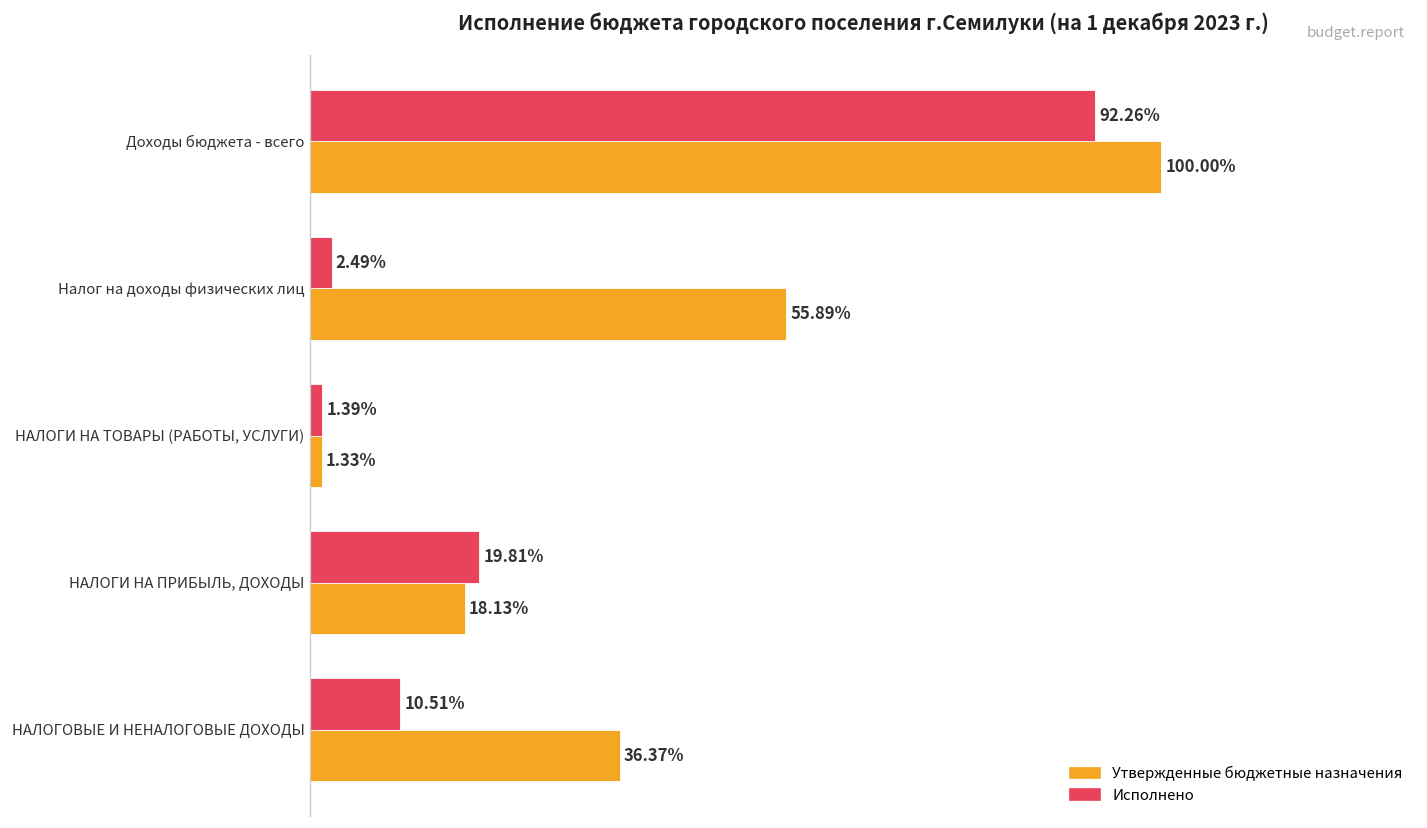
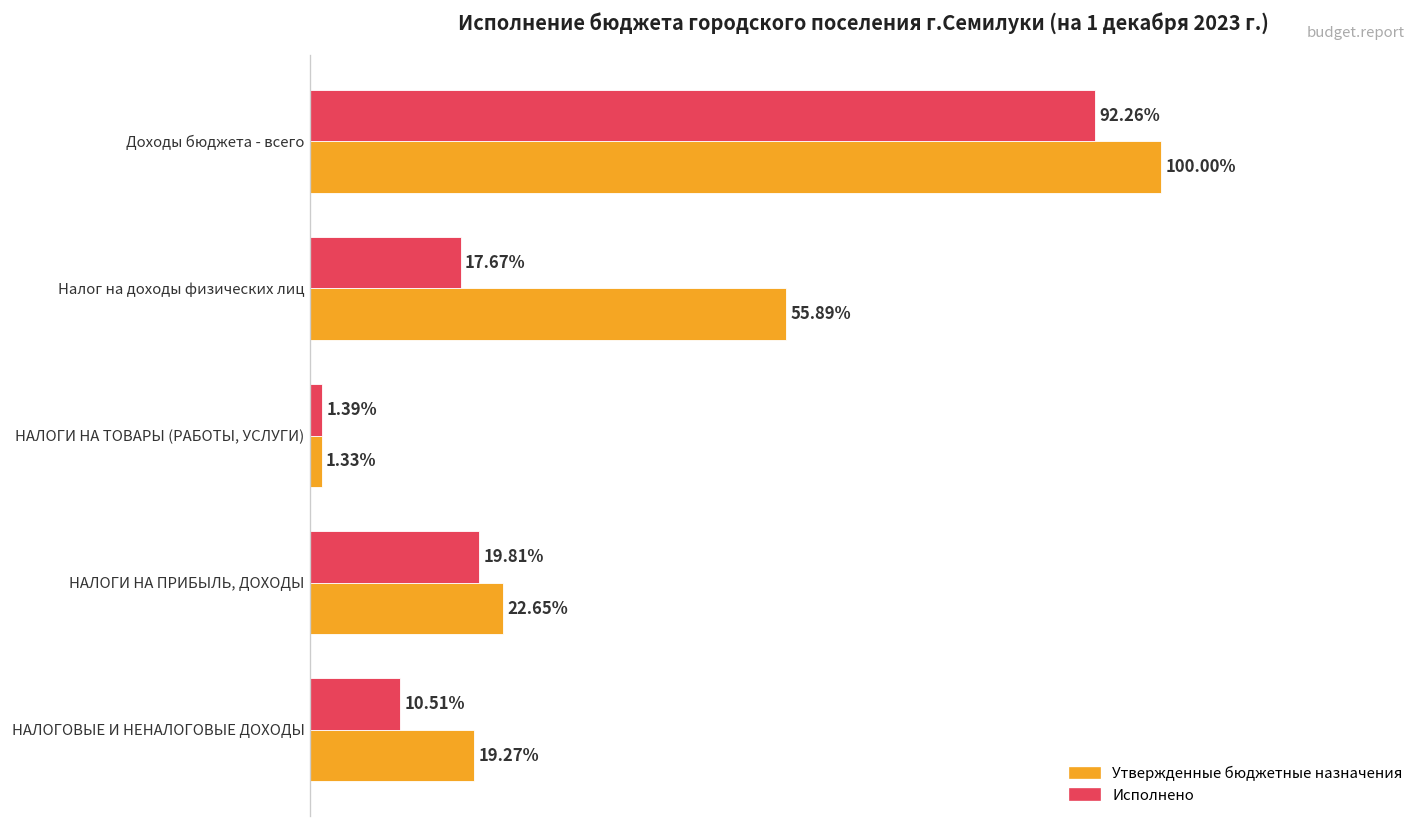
  {
    "Утвержденные бюджетные назначения": {
      "Доходы бюджета - всего": "100.00%",
      "Налог на доходы физических лиц": "55.89%",
      "НАЛОГИ НА ТОВАРЫ (РАБОТЫ, УСЛУГИ)": "1.33%",
-     "НАЛОГИ НА ПРИБЫЛЬ, ДОХОДЫ": "18.13%",
-     "НАЛОГОВЫЕ И НЕНАЛОГОВЫЕ ДОХОДЫ": "36.37%"
+     "НАЛОГИ НА ПРИБЫЛЬ, ДОХОДЫ": "22.65%",
+     "НАЛОГОВЫЕ И НЕНАЛОГОВЫЕ ДОХОДЫ": "19.27%"
    },
    "Исполнено": {
      "Доходы бюджета - всего": "92.26%",
-     "Налог на доходы физических лиц": "2.49%",
+     "Налог на доходы физических лиц": "17.67%",
      "НАЛОГИ НА ТОВАРЫ (РАБОТЫ, УСЛУГИ)": "1.39%",
      "НАЛОГИ НА ПРИБЫЛЬ, ДОХОДЫ": "19.81%",
      "НАЛОГОВЫЕ И НЕНАЛОГОВЫЕ ДОХОДЫ": "10.51%"
    }
  }
